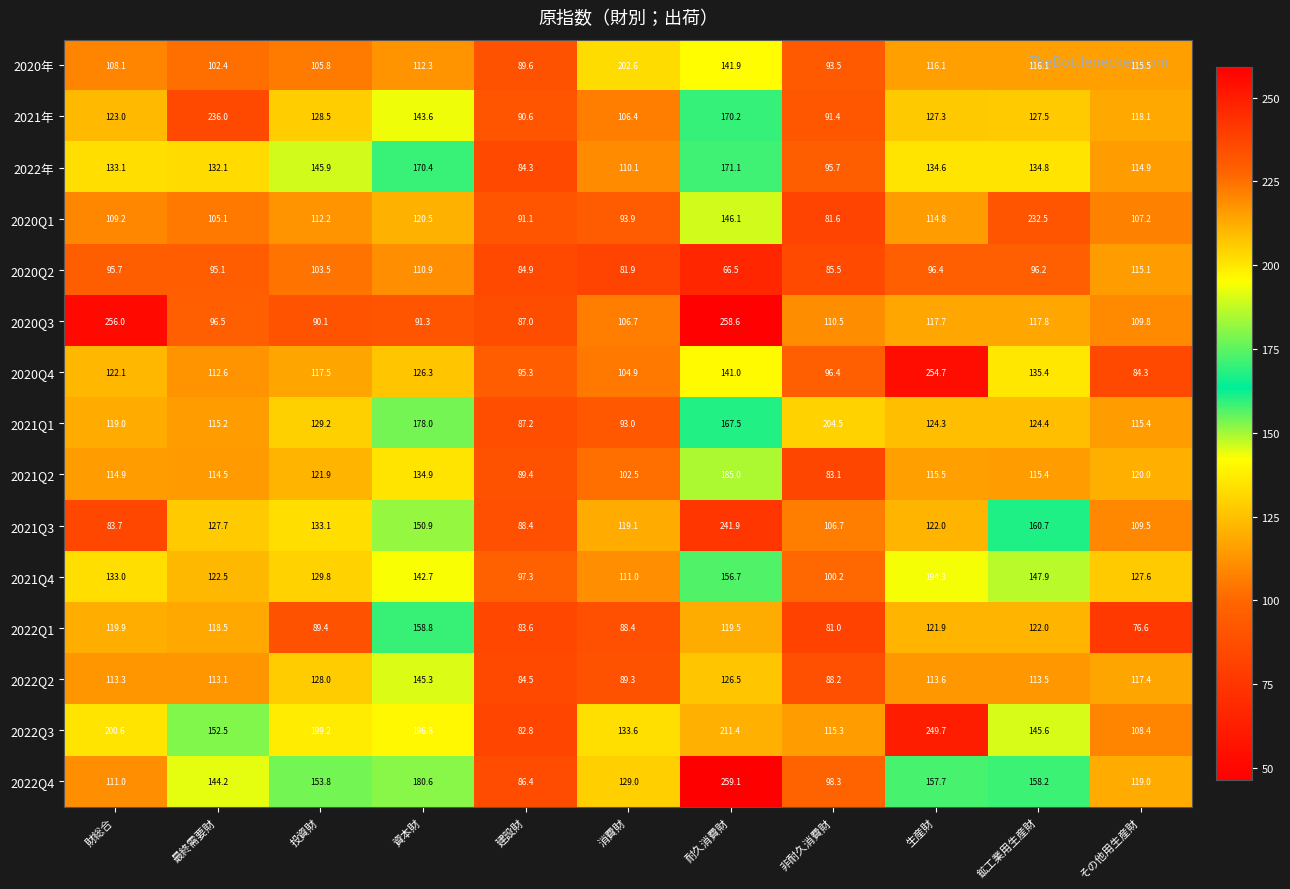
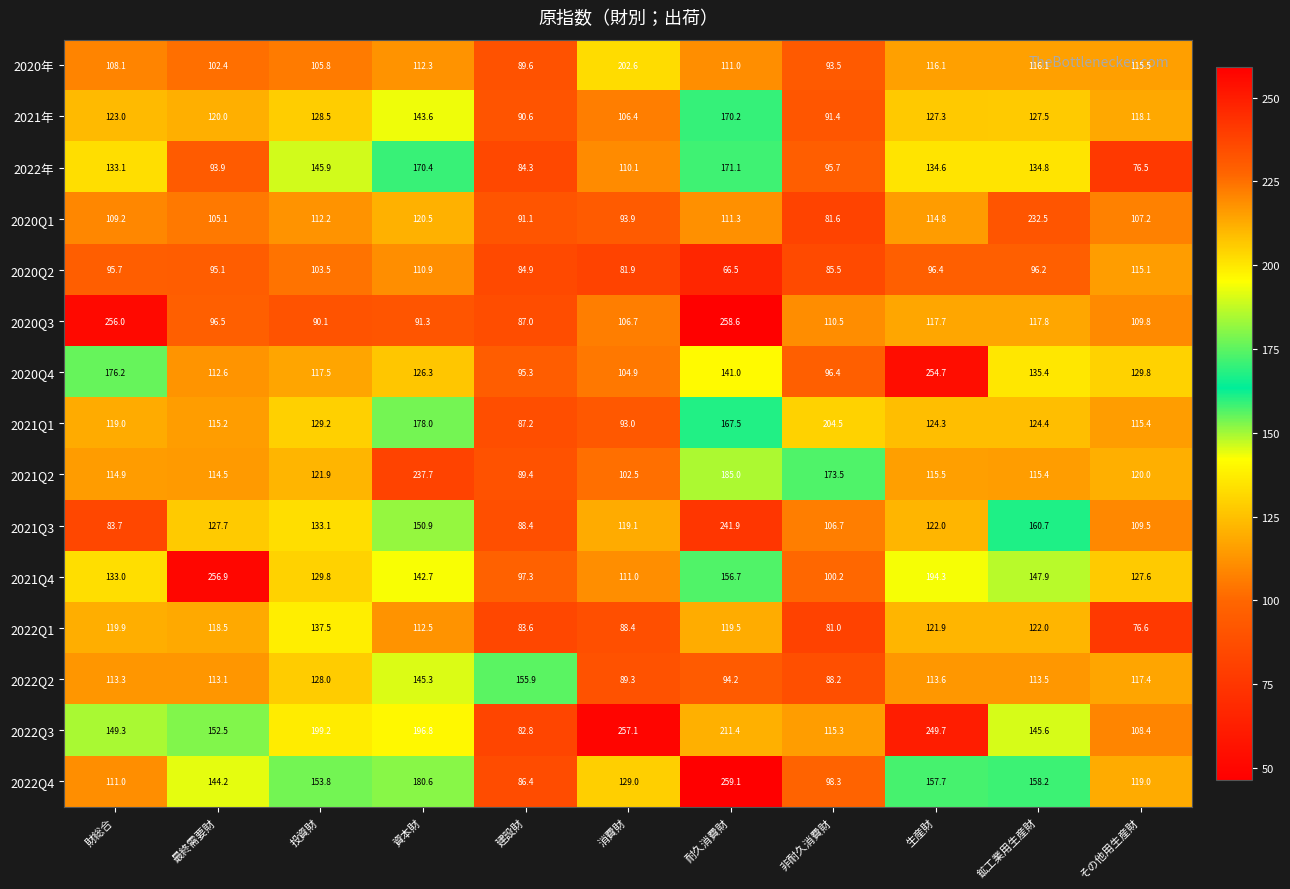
  {
    "2020年": {
      "財総合": 108.1,
      "最終需要財": 102.4,
      "投資財": 105.8,
      "資本財": 112.3,
      "建設財": 89.6,
      "消費財": 202.6,
-     "耐久消費財": 141.9,
+     "耐久消費財": 111.0,
      "非耐久消費財": 93.5,
      "生産財": 116.1
    },
    "2021年": {
      "財総合": 123.0,
-     "最終需要財": 236.0,
+     "最終需要財": 120.0,
      "投資財": 128.5,
      "資本財": 143.6,
      "建設財": 90.6,
      "消費財": 106.4,
      "耐久消費財": 170.2,
      "非耐久消費財": 91.4,
      "生産財": 127.3,
      "鉱工業用生産財": 127.5,
      "その他用生産財": 118.1
    },
    "2022年": {
      "財総合": 133.1,
-     "最終需要財": 132.1,
+     "最終需要財": 93.9,
      "投資財": 145.9,
      "資本財": 170.4,
      "建設財": 84.3,
      "消費財": 110.1,
      "耐久消費財": 171.1,
      "非耐久消費財": 95.7,
      "生産財": 134.6,
      "鉱工業用生産財": 134.8,
-     "その他用生産財": 114.9
+     "その他用生産財": 76.5
    },
    "2020Q1": {
      "財総合": 109.2,
      "最終需要財": 105.1,
      "投資財": 112.2,
      "資本財": 120.5,
      "建設財": 91.1,
      "消費財": 93.9,
-     "耐久消費財": 146.1,
+     "耐久消費財": 111.3,
      "非耐久消費財": 81.6,
      "生産財": 114.8,
      "鉱工業用生産財": 232.5,
      "その他用生産財": 107.2
    },
    "2020Q2": {
      "財総合": 95.7,
      "最終需要財": 95.1,
      "投資財": 103.5,
      "資本財": 110.9,
      "建設財": 84.9,
      "消費財": 81.9,
      "耐久消費財": 66.5,
      "非耐久消費財": 85.5,
      "生産財": 96.4,
      "鉱工業用生産財": 96.2,
      "その他用生産財": 115.1
    },
    "2020Q3": {
      "財総合": 256.0,
      "最終需要財": 96.5,
      "投資財": 90.1,
      "資本財": 91.3,
      "建設財": 87.0,
      "消費財": 106.7,
      "耐久消費財": 258.6,
      "非耐久消費財": 110.5,
      "生産財": 117.7,
      "鉱工業用生産財": 117.8,
      "その他用生産財": 109.8
    },
    "2020Q4": {
-     "財総合": 122.1,
+     "財総合": 176.2,
      "最終需要財": 112.6,
      "投資財": 117.5,
      "資本財": 126.3,
      "建設財": 95.3,
      "消費財": 104.9,
      "耐久消費財": 141.0,
      "非耐久消費財": 96.4,
      "生産財": 254.7,
      "鉱工業用生産財": 135.4,
-     "その他用生産財": 84.3
+     "その他用生産財": 129.8
    },
    "2021Q1": {
      "財総合": 119.0,
      "最終需要財": 115.2,
      "投資財": 129.2,
      "資本財": 178.0,
      "建設財": 87.2,
      "消費財": 93.0,
      "耐久消費財": 167.5,
      "非耐久消費財": 204.5,
      "生産財": 124.3,
      "鉱工業用生産財": 124.4,
      "その他用生産財": 115.4
    },
    "2021Q2": {
      "財総合": 114.9,
      "最終需要財": 114.5,
      "投資財": 121.9,
-     "資本財": 134.9,
+     "資本財": 237.7,
      "建設財": 89.4,
      "消費財": 102.5,
      "耐久消費財": 185.0,
-     "非耐久消費財": 83.1,
+     "非耐久消費財": 173.5,
      "生産財": 115.5,
      "鉱工業用生産財": 115.4,
      "その他用生産財": 120.0
    },
    "2021Q3": {
      "財総合": 83.7,
      "最終需要財": 127.7,
      "投資財": 133.1,
      "資本財": 150.9,
      "建設財": 88.4,
      "消費財": 119.1,
      "耐久消費財": 241.9,
      "非耐久消費財": 106.7,
      "生産財": 122.0,
      "鉱工業用生産財": 160.7,
      "その他用生産財": 109.5
    },
    "2021Q4": {
      "財総合": 133.0,
-     "最終需要財": 122.5,
+     "最終需要財": 256.9,
      "投資財": 129.8,
      "資本財": 142.7,
      "建設財": 97.3,
      "消費財": 111.0,
      "耐久消費財": 156.7,
      "非耐久消費財": 100.2,
      "生産財": 194.3,
      "鉱工業用生産財": 147.9,
      "その他用生産財": 127.6
    },
    "2022Q1": {
      "財総合": 119.9,
      "最終需要財": 118.5,
-     "投資財": 89.4,
-     "資本財": 158.8,
+     "投資財": 137.5,
+     "資本財": 112.5,
      "建設財": 83.6,
      "消費財": 88.4,
      "耐久消費財": 119.5,
      "非耐久消費財": 81.0,
      "生産財": 121.9,
      "鉱工業用生産財": 122.0,
      "その他用生産財": 76.6
    },
    "2022Q2": {
      "財総合": 113.3,
      "最終需要財": 113.1,
      "投資財": 128.0,
      "資本財": 145.3,
-     "建設財": 84.5,
+     "建設財": 155.9,
      "消費財": 89.3,
-     "耐久消費財": 126.5,
+     "耐久消費財": 94.2,
      "非耐久消費財": 88.2,
      "生産財": 113.6,
      "鉱工業用生産財": 113.5,
      "その他用生産財": 117.4
    },
    "2022Q3": {
-     "財総合": 200.6,
+     "財総合": 149.3,
      "最終需要財": 152.5,
      "投資財": 199.2,
      "資本財": 196.8,
      "建設財": 82.8,
-     "消費財": 133.6,
+     "消費財": 257.1,
      "耐久消費財": 211.4,
      "非耐久消費財": 115.3,
      "生産財": 249.7,
      "鉱工業用生産財": 145.6,
      "その他用生産財": 108.4
    },
    "2022Q4": {
      "財総合": 111.0,
      "最終需要財": 144.2,
      "投資財": 153.8,
      "資本財": 180.6,
      "建設財": 86.4,
      "消費財": 129.0,
      "耐久消費財": 259.1,
      "非耐久消費財": 98.3,
      "生産財": 157.7,
      "鉱工業用生産財": 158.2,
      "その他用生産財": 119.0
    }
  }
